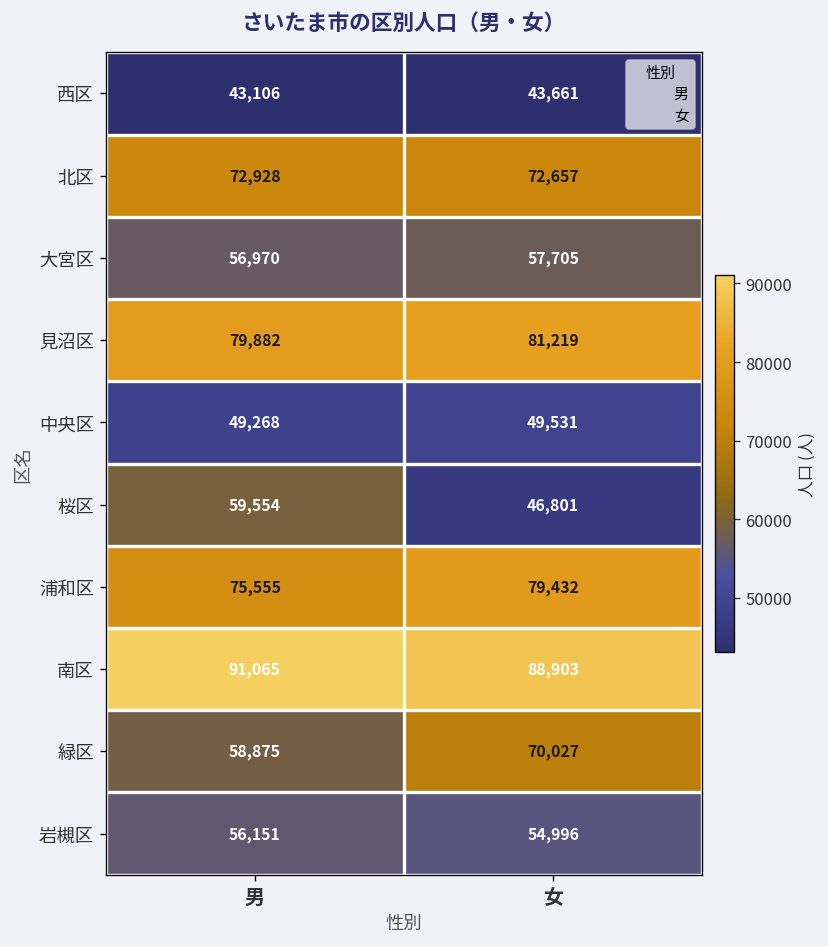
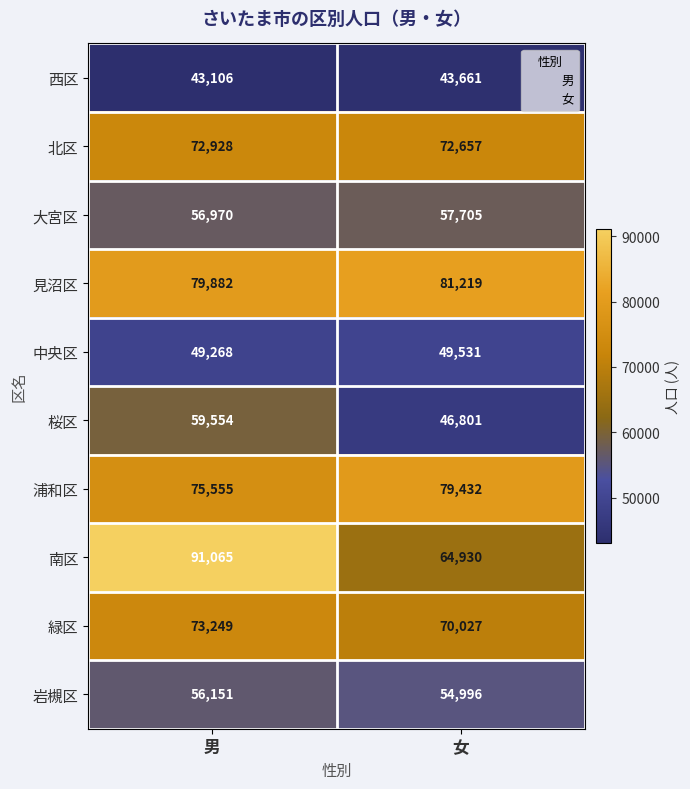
  {
    "西区": {
      "男": "43,106",
      "女": "43,661"
    },
    "北区": {
      "男": "72,928",
      "女": "72,657"
    },
    "大宮区": {
      "男": "56,970",
      "女": "57,705"
    },
    "見沼区": {
      "男": "79,882",
      "女": "81,219"
    },
    "中央区": {
      "男": "49,268",
      "女": "49,531"
    },
    "桜区": {
      "男": "59,554",
      "女": "46,801"
    },
    "浦和区": {
      "男": "75,555",
      "女": "79,432"
    },
    "南区": {
      "男": "91,065",
-     "女": "88,903"
+     "女": "64,930"
    },
    "緑区": {
-     "男": "58,875",
+     "男": "73,249",
      "女": "70,027"
    },
    "岩槻区": {
      "男": "56,151",
      "女": "54,996"
    }
  }
